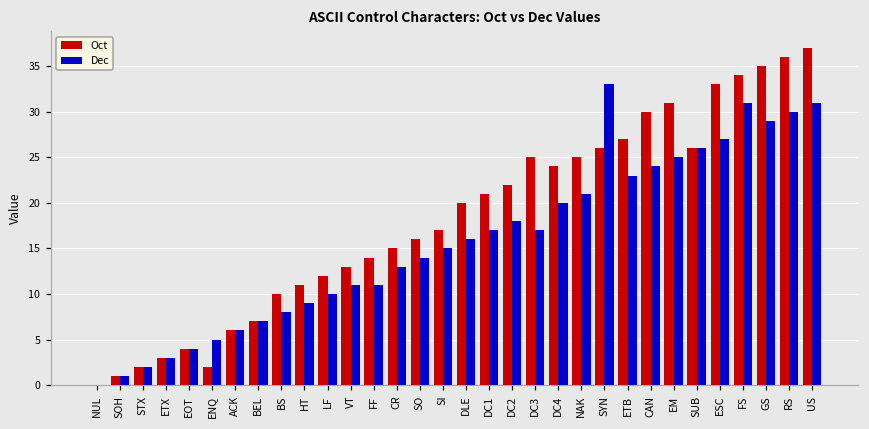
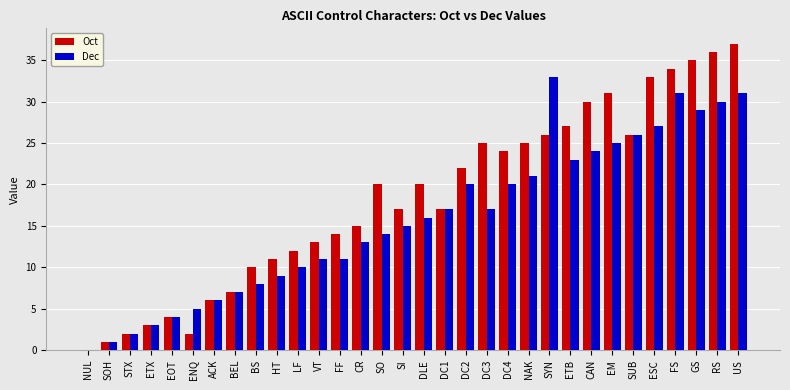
  {
    "Oct": {
      "NUL": 0,
      "SOH": 1,
      "STX": 2,
      "ETX": 3,
      "EOT": 4,
      "ENQ": 2,
      "ACK": 6,
      "BEL": 7,
      "BS": 10,
      "HT": 11,
      "LF": 12,
      "VT": 13,
      "FF": 14,
      "CR": 15,
-     "SO": 16,
+     "SO": 20,
      "SI": 17,
      "DLE": 20,
-     "DC1": 21,
+     "DC1": 17,
      "DC2": 22,
      "DC3": 25,
      "DC4": 24,
      "NAK": 25,
      "SYN": 26,
      "ETB": 27,
      "CAN": 30,
      "EM": 31,
      "SUB": 26,
      "ESC": 33,
      "FS": 34,
      "GS": 35,
      "RS": 36,
      "US": 37
    },
    "Dec": {
      "NUL": 0,
      "SOH": 1,
      "STX": 2,
      "ETX": 3,
      "EOT": 4,
      "ENQ": 5,
      "ACK": 6,
      "BEL": 7,
      "BS": 8,
      "HT": 9,
      "LF": 10,
      "VT": 11,
      "FF": 11,
      "CR": 13,
      "SO": 14,
      "SI": 15,
      "DLE": 16,
      "DC1": 17,
-     "DC2": 18,
+     "DC2": 20,
      "DC3": 17,
      "DC4": 20,
      "NAK": 21,
      "SYN": 33,
      "ETB": 23,
      "CAN": 24,
      "EM": 25,
      "SUB": 26,
      "ESC": 27,
      "FS": 31,
      "GS": 29,
      "RS": 30,
      "US": 31
    }
  }
